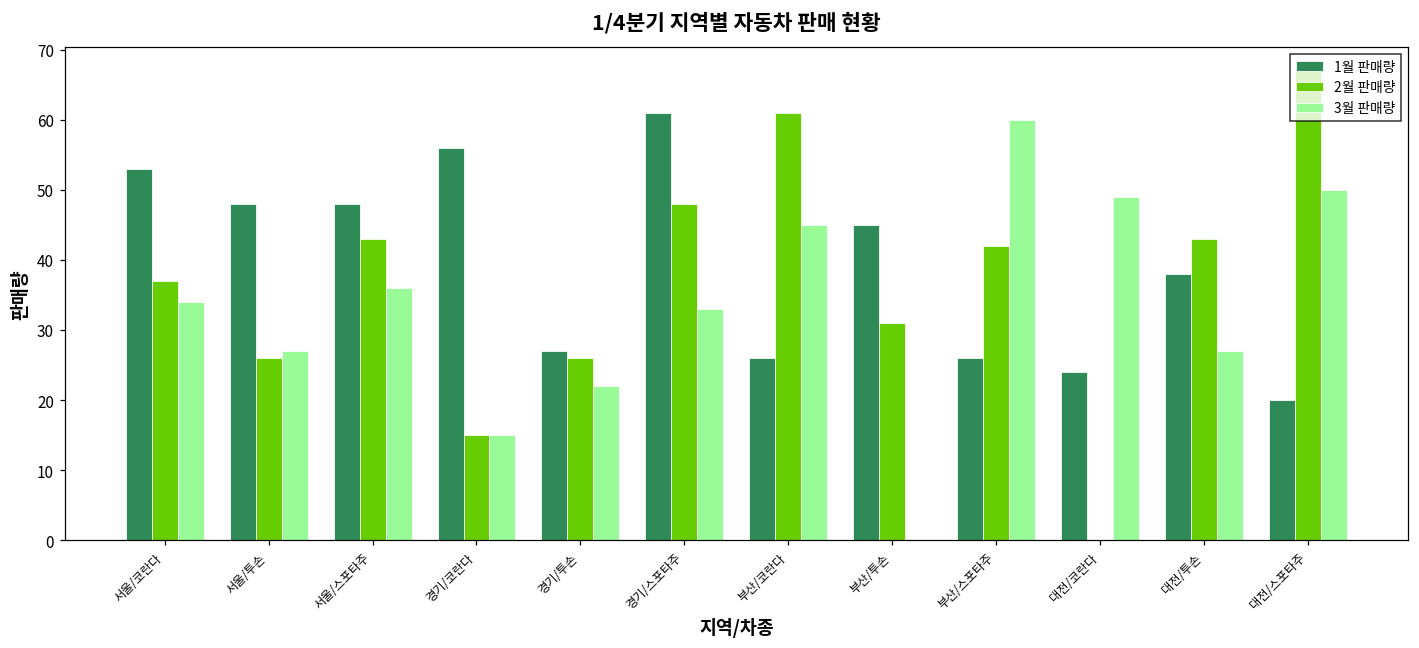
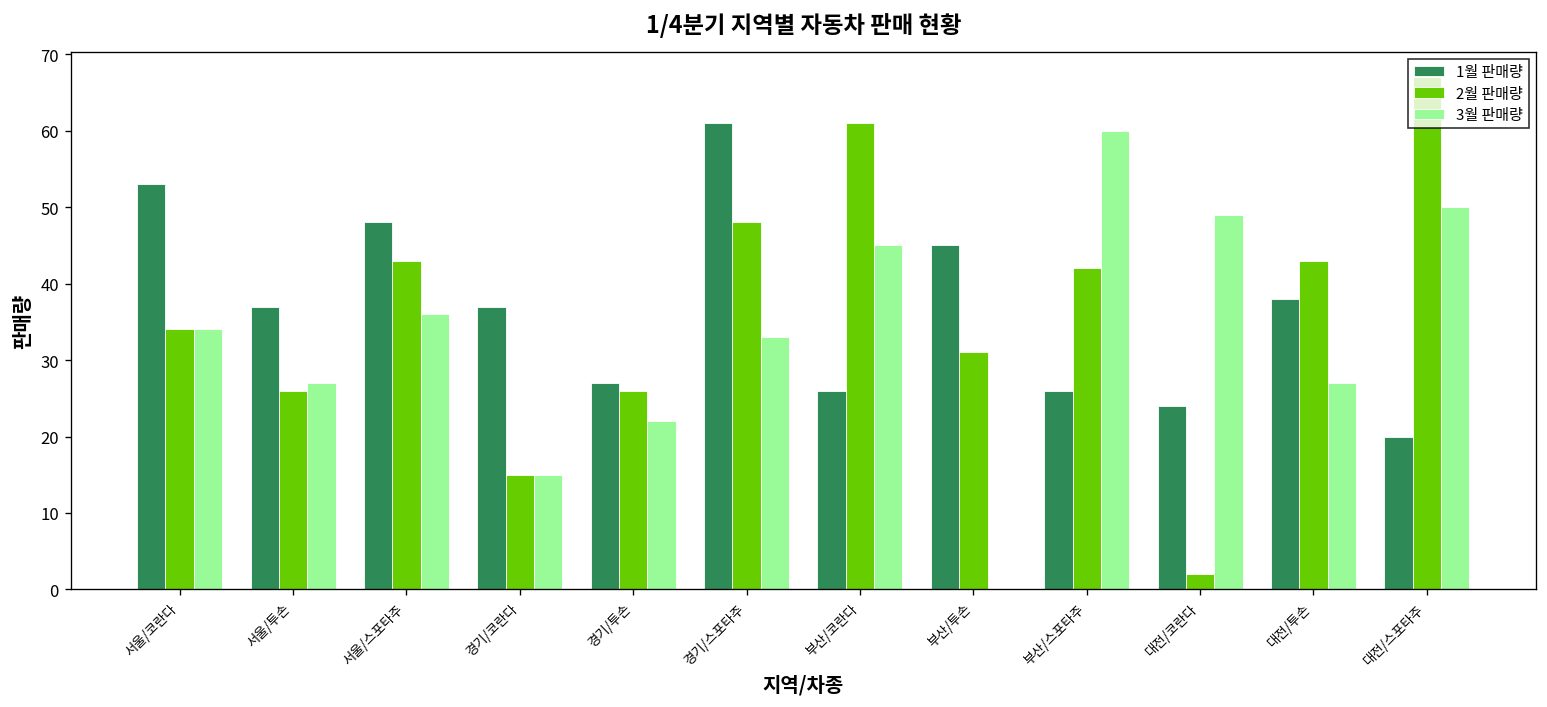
  {
    "1월 판매량": {
      "서울/코란다": 53,
-     "서울/투손": 48,
+     "서울/투손": 37,
      "서울/스포타주": 48,
-     "경기/코란다": 56,
+     "경기/코란다": 37,
      "경기/투손": 27,
      "경기/스포타주": 61,
      "부산/코란다": 26,
      "부산/투손": 45,
      "부산/스포타주": 26,
      "대전/코란다": 24,
      "대전/투손": 38,
      "대전/스포타주": 20
    },
    "2월 판매량": {
-     "서울/코란다": 37,
+     "서울/코란다": 34,
      "서울/투손": 26,
      "서울/스포타주": 43,
      "경기/코란다": 15,
      "경기/투손": 26,
      "경기/스포타주": 48,
      "부산/코란다": 61,
      "부산/투손": 31,
      "부산/스포타주": 42,
-     "대전/코란다": 0,
+     "대전/코란다": 2,
      "대전/투손": 43
    },
    "3월 판매량": {
      "서울/코란다": 34,
      "서울/투손": 27,
      "서울/스포타주": 36,
      "경기/코란다": 15,
      "경기/투손": 22,
      "경기/스포타주": 33,
      "부산/코란다": 45,
      "부산/투손": 0,
      "부산/스포타주": 60,
      "대전/코란다": 49,
      "대전/투손": 27,
      "대전/스포타주": 50
    }
  }
